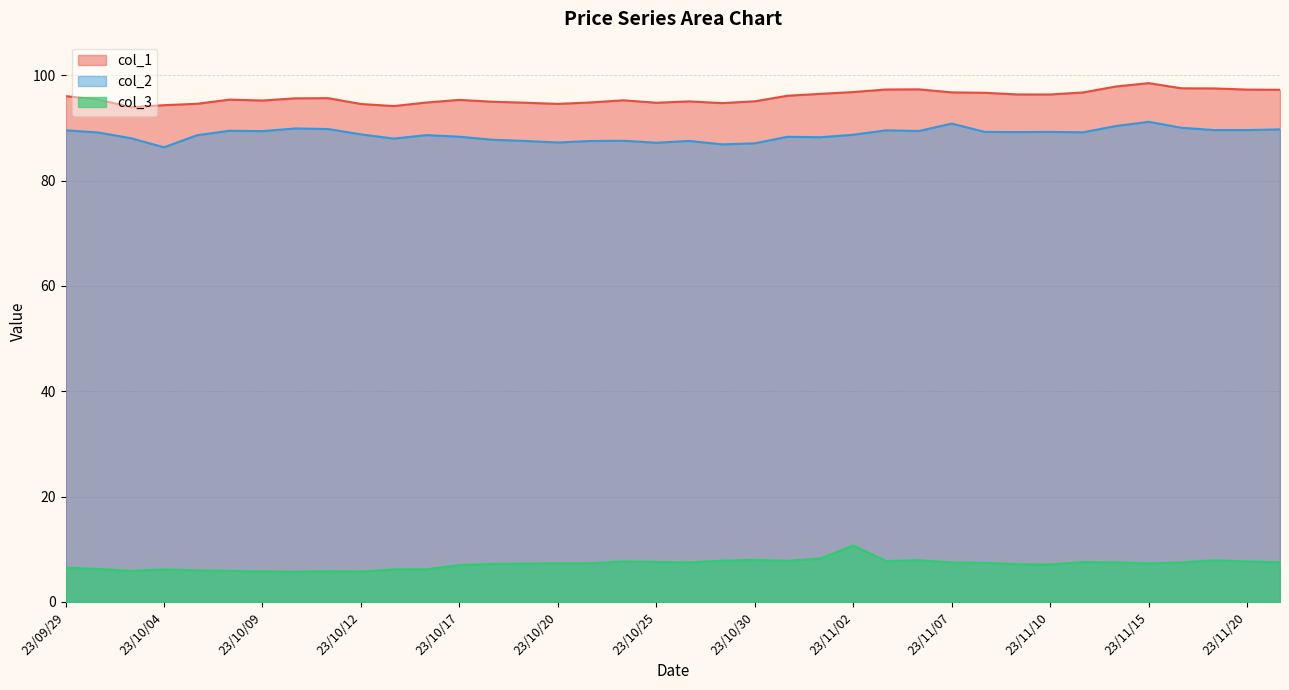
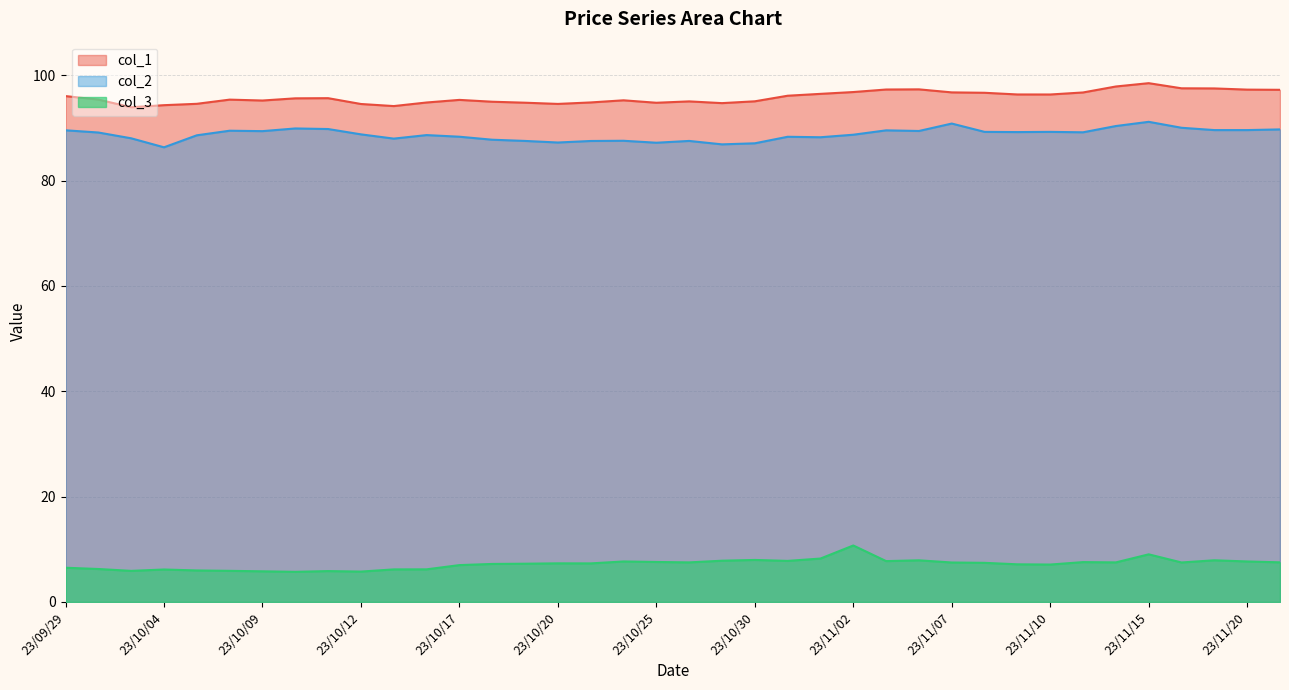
  {
    "col_1": {
      "23/09/29": 96,
      "23/10/04": 94,
      "23/10/09": 95,
      "23/10/12": 95,
      "23/10/17": 95,
      "23/10/20": 95,
      "23/10/25": 95,
      "23/10/30": 95,
      "23/11/02": 97,
      "23/11/07": 97,
      "23/11/10": 96,
      "23/11/15": 99,
      "23/11/20": 97
    },
    "col_2": {
      "23/09/29": 90,
      "23/10/04": 86,
      "23/10/09": 89,
      "23/10/12": 89,
      "23/10/17": 88,
      "23/10/20": 87,
      "23/10/25": 87,
      "23/10/30": 87,
      "23/11/02": 89,
      "23/11/07": 91,
      "23/11/10": 89,
      "23/11/15": 91,
      "23/11/20": 90
    },
    "col_3": {
      "23/09/29": 6,
      "23/10/04": 6,
      "23/10/09": 6,
      "23/10/12": 6,
      "23/10/17": 7,
      "23/10/20": 7,
      "23/10/25": 8,
      "23/10/30": 8,
      "23/11/02": 11,
      "23/11/07": 7,
      "23/11/10": 7,
-     "23/11/15": 7,
+     "23/11/15": 9,
      "23/11/20": 8
    }
  }
